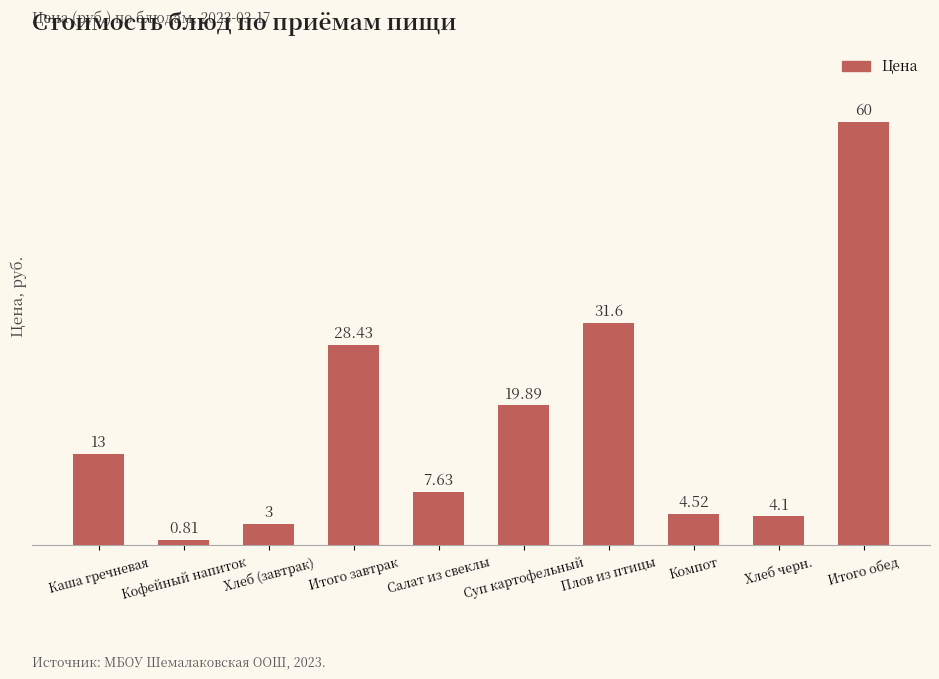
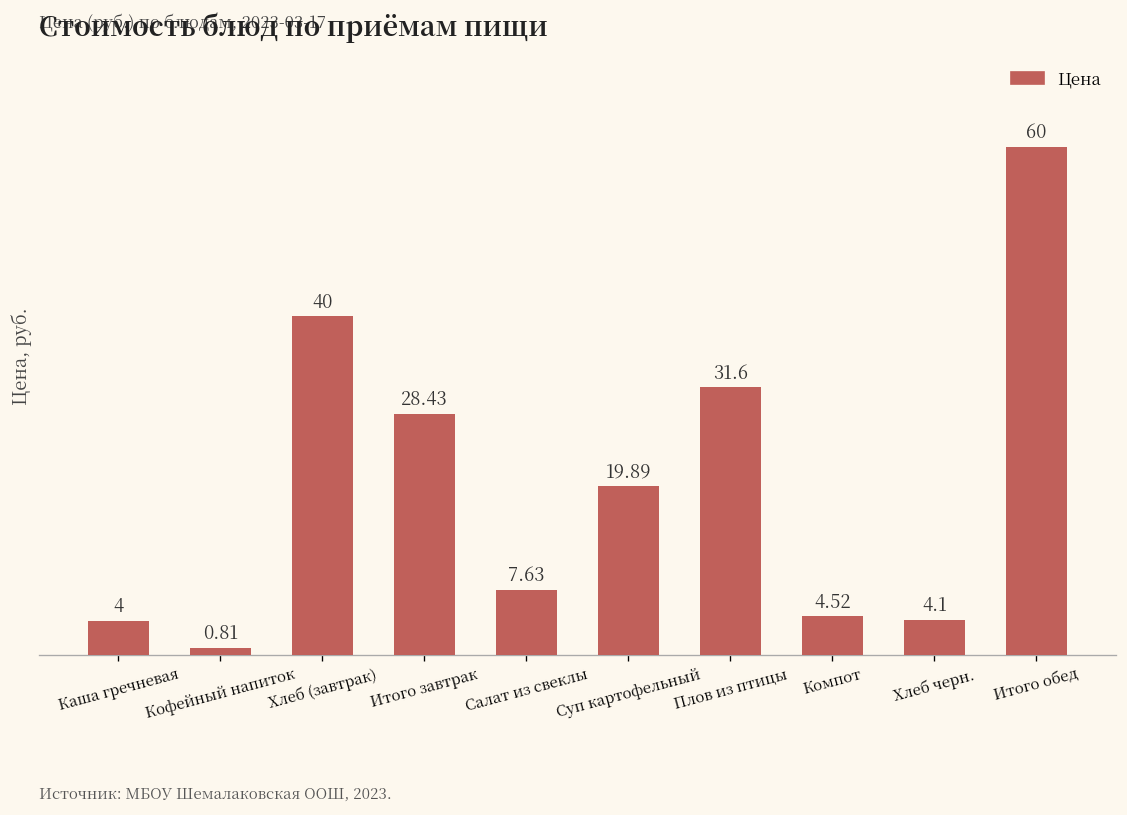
  {
-   "Каша гречневая": 13,
+   "Каша гречневая": 4,
    "Кофейный напиток": 0.81,
-   "Хлеб (завтрак)": 3,
+   "Хлеб (завтрак)": 40,
    "Итого завтрак": 28.43,
    "Салат из свеклы": 7.63,
    "Суп картофельный": 19.89,
    "Плов из птицы": 31.6,
    "Компот": 4.52,
    "Хлеб черн.": 4.1,
    "Итого обед": 60
  }
